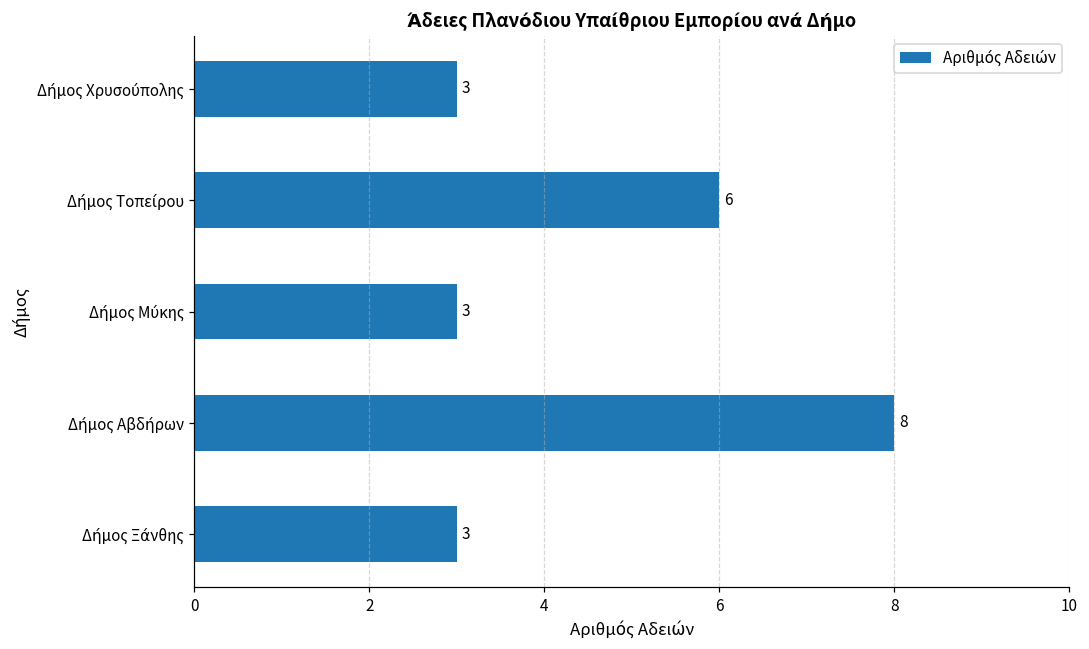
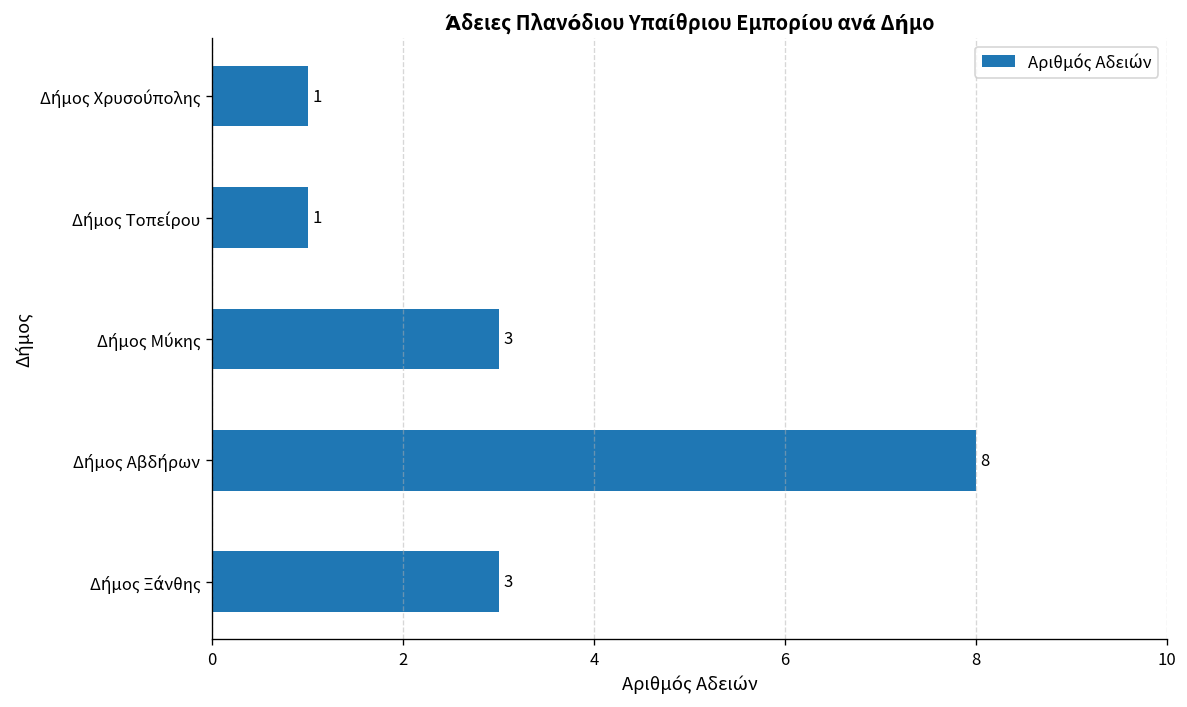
  {
-   "Δήμος Χρυσούπολης": 3,
-   "Δήμος Τοπείρου": 6,
+   "Δήμος Χρυσούπολης": 1,
+   "Δήμος Τοπείρου": 1,
    "Δήμος Μύκης": 3,
    "Δήμος Αβδήρων": 8,
    "Δήμος Ξάνθης": 3
  }
